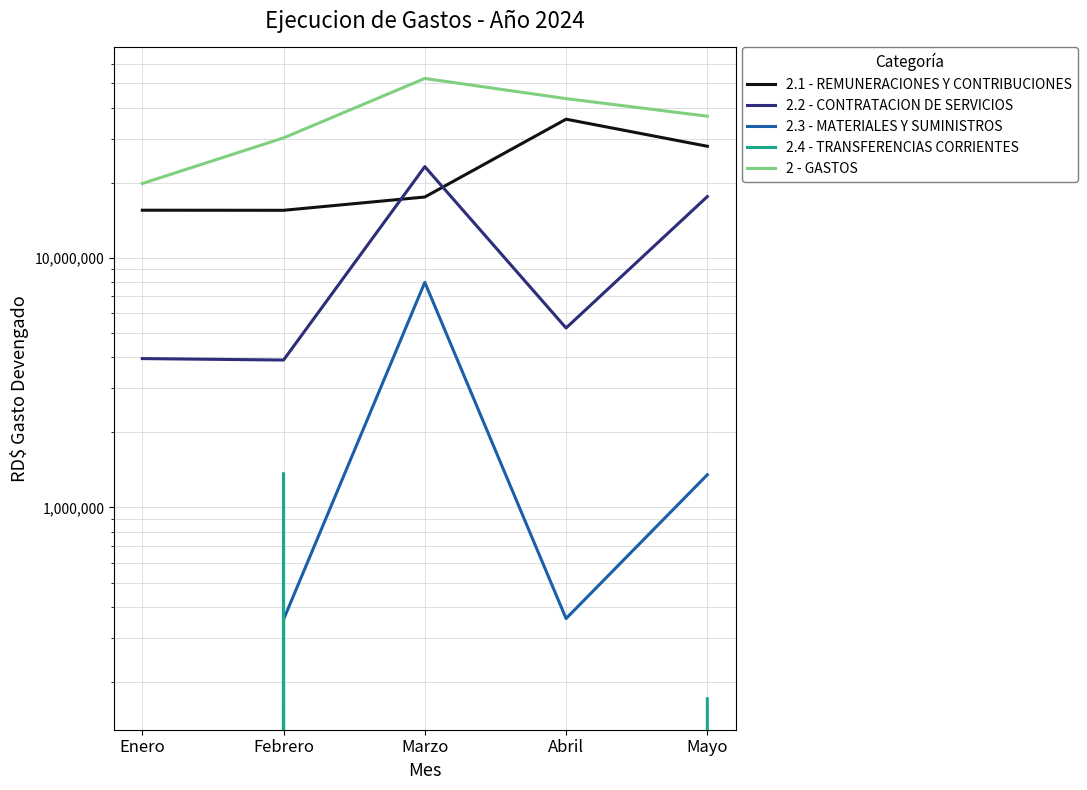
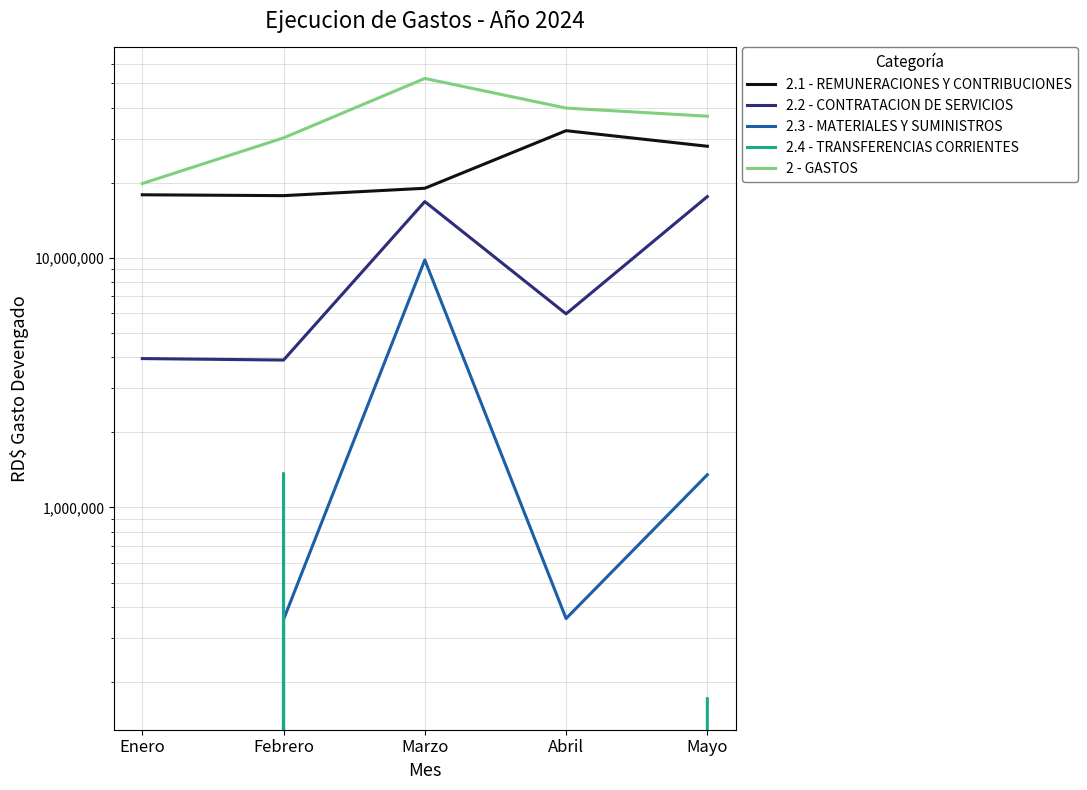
  {
    "2.1 - REMUNERACIONES Y CONTRIBUCIONES": {
-     "Enero": "16,000,000",
-     "Febrero": "15,000,000",
-     "Marzo": "18,000,000",
-     "Abril": "36,000,000",
+     "Enero": "18,000,000",
+     "Febrero": "18,000,000",
+     "Marzo": "19,000,000",
+     "Abril": "32,000,000",
      "Mayo": "28,000,000"
    },
    "2.2 - CONTRATACION DE SERVICIOS": {
      "Enero": "3,900,000",
      "Febrero": "3,900,000",
-     "Marzo": "23,000,000",
-     "Abril": "5,200,000",
+     "Marzo": "17,000,000",
+     "Abril": "6,000,000",
      "Mayo": "18,000,000"
    },
    "2.3 - MATERIALES Y SUMINISTROS": {
      "Febrero": "360,000",
-     "Marzo": "8,000,000",
+     "Marzo": "9,800,000",
      "Abril": "360,000",
      "Mayo": "1,400,000"
    },
    "2.4 - TRANSFERENCIAS CORRIENTES": {
      "Febrero": "1,400,000",
      "Mayo": "170,000"
    },
    "2 - GASTOS": {
      "Enero": "20,000,000",
      "Febrero": "30,000,000",
      "Marzo": "52,000,000",
-     "Abril": "43,000,000",
+     "Abril": "40,000,000",
      "Mayo": "37,000,000"
    }
  }
